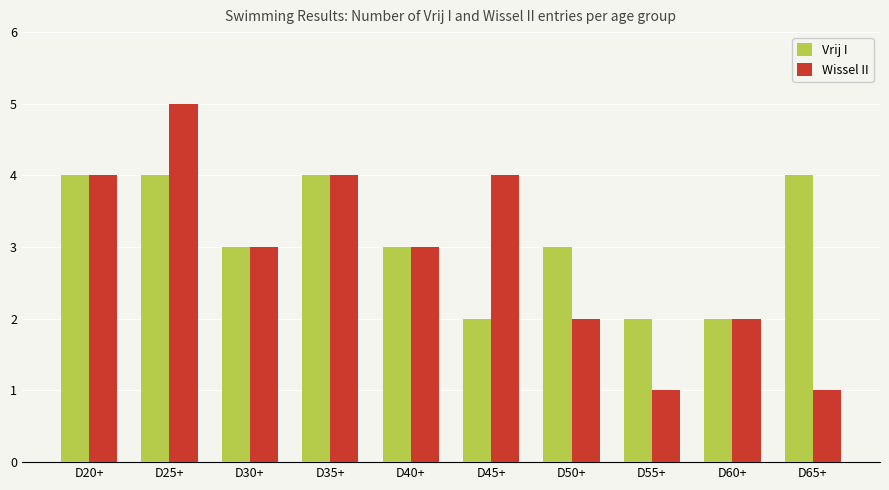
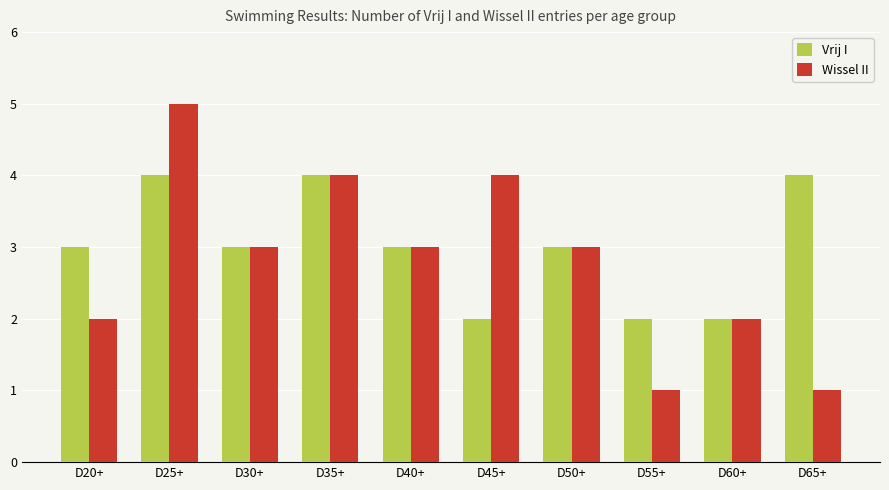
  {
    "Vrij I": {
-     "D20+": 4,
+     "D20+": 3,
      "D25+": 4,
      "D30+": 3,
      "D35+": 4,
      "D40+": 3,
      "D45+": 2,
      "D50+": 3,
      "D55+": 2,
      "D60+": 2,
      "D65+": 4
    },
    "Wissel II": {
-     "D20+": 4,
+     "D20+": 2,
      "D25+": 5,
      "D30+": 3,
      "D35+": 4,
      "D40+": 3,
      "D45+": 4,
-     "D50+": 2,
+     "D50+": 3,
      "D55+": 1,
      "D60+": 2,
      "D65+": 1
    }
  }
